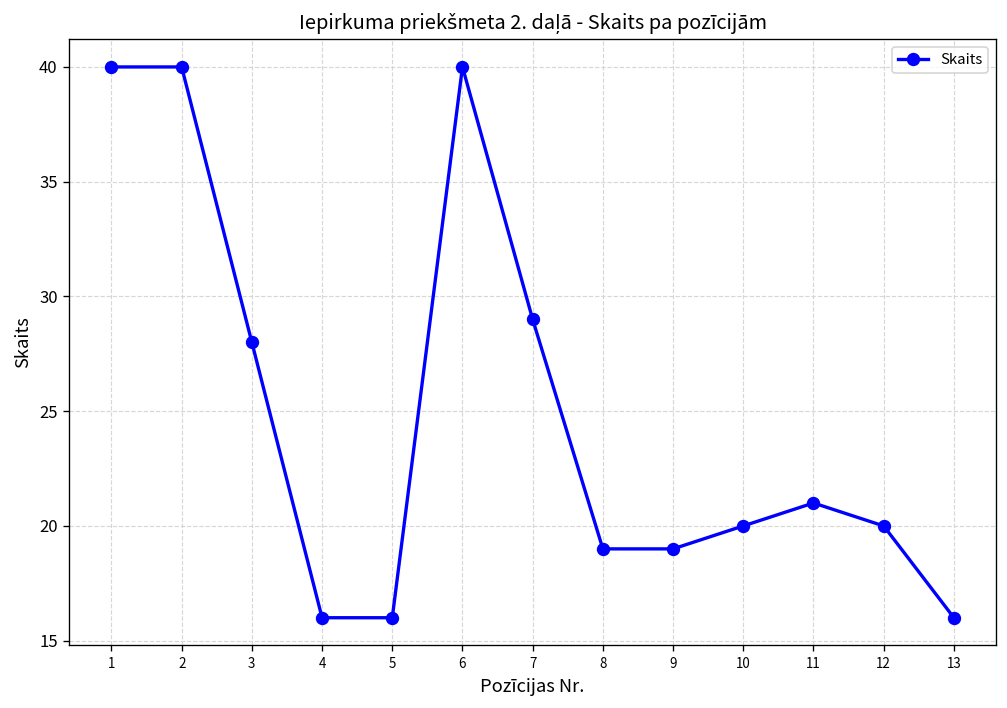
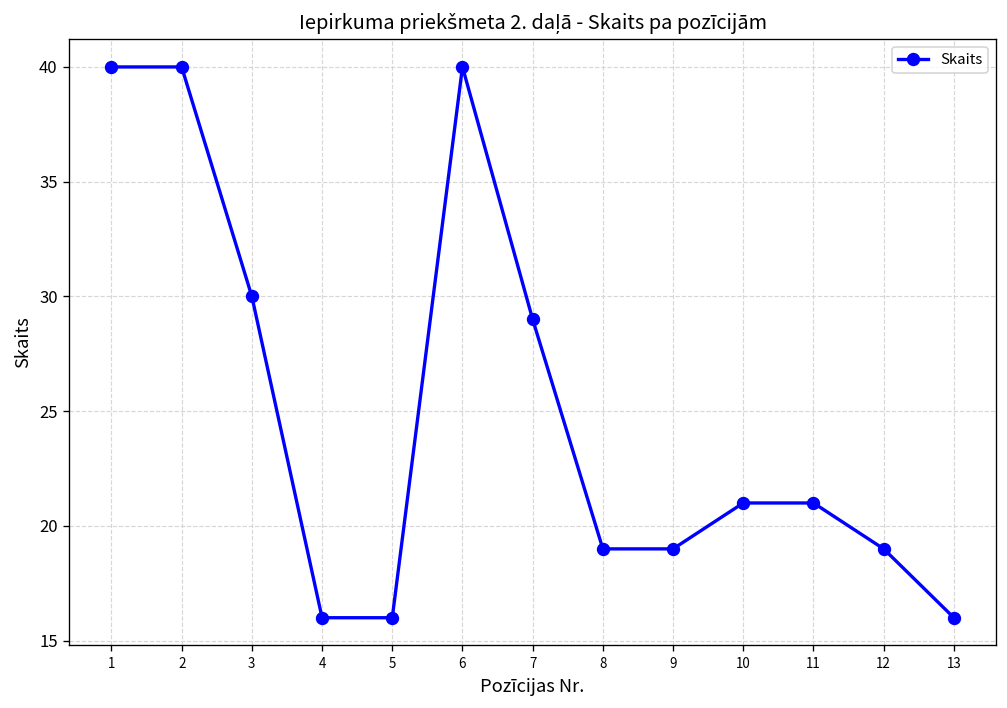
  {
    "1": 40,
    "2": 40,
-   "3": 28,
+   "3": 30,
    "4": 16,
    "5": 16,
    "6": 40,
    "7": 29,
    "8": 19,
    "9": 19,
-   "10": 20,
+   "10": 21,
    "11": 21,
-   "12": 20,
+   "12": 19,
    "13": 16
  }
